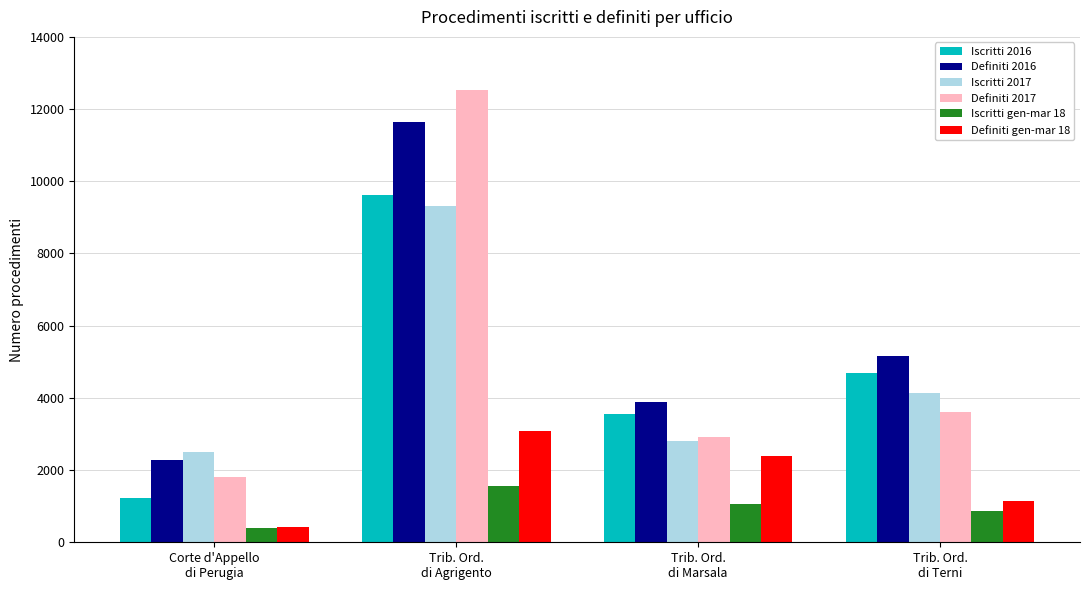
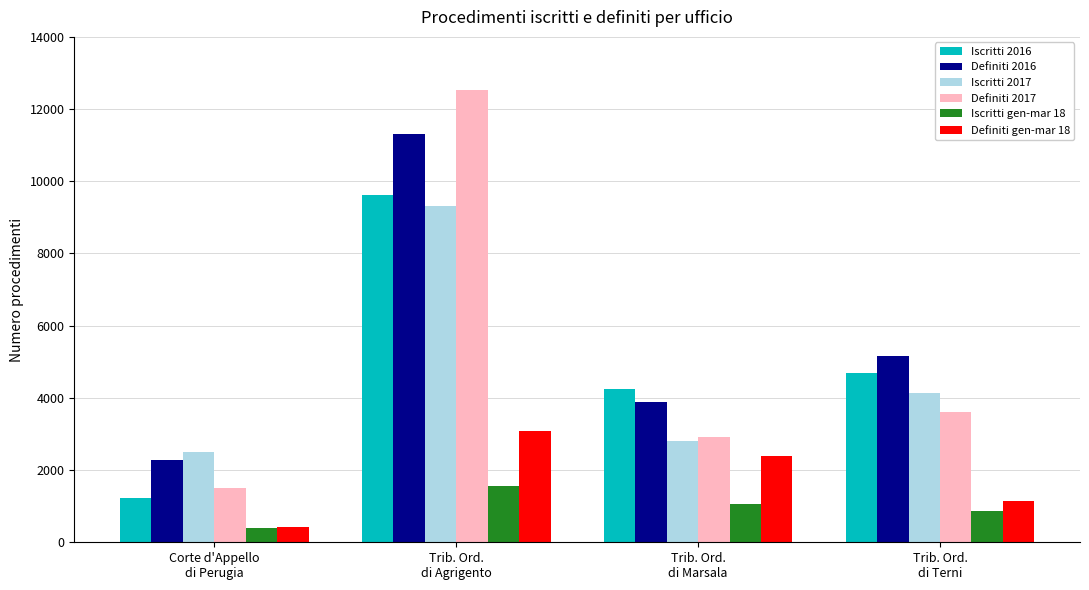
  {
    "Iscritti 2016": {
      "Corte d'Appello di Perugia": 1200,
      "Trib. Ord. di Agrigento": 9600,
-     "Trib. Ord. di Marsala": 3600,
+     "Trib. Ord. di Marsala": 4300,
      "Trib. Ord. di Terni": 4700
    },
    "Definiti 2016": {
      "Corte d'Appello di Perugia": 2300,
-     "Trib. Ord. di Agrigento": 11600,
+     "Trib. Ord. di Agrigento": 11300,
      "Trib. Ord. di Marsala": 3900,
      "Trib. Ord. di Terni": 5200
    },
    "Iscritti 2017": {
      "Corte d'Appello di Perugia": 2500,
      "Trib. Ord. di Agrigento": 9300,
      "Trib. Ord. di Marsala": 2800,
      "Trib. Ord. di Terni": 4100
    },
    "Definiti 2017": {
-     "Corte d'Appello di Perugia": 1800,
+     "Corte d'Appello di Perugia": 1500,
      "Trib. Ord. di Agrigento": 12500,
      "Trib. Ord. di Marsala": 2900,
      "Trib. Ord. di Terni": 3600
    },
    "Iscritti gen-mar 18": {
      "Corte d'Appello di Perugia": 400,
      "Trib. Ord. di Agrigento": 1600,
      "Trib. Ord. di Marsala": 1100,
      "Trib. Ord. di Terni": 900
    },
    "Definiti gen-mar 18": {
      "Corte d'Appello di Perugia": 400,
      "Trib. Ord. di Agrigento": 3100,
      "Trib. Ord. di Marsala": 2400,
      "Trib. Ord. di Terni": 1100
    }
  }
